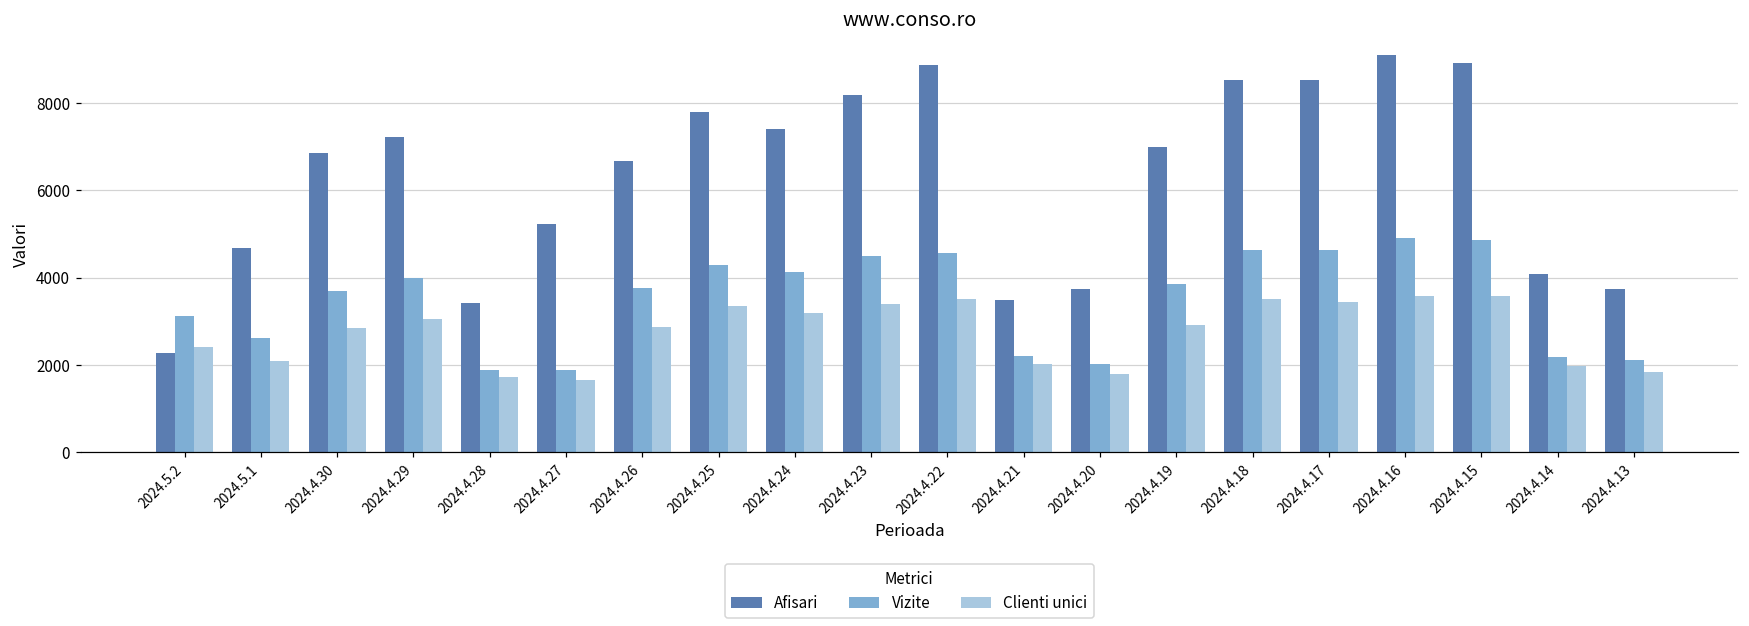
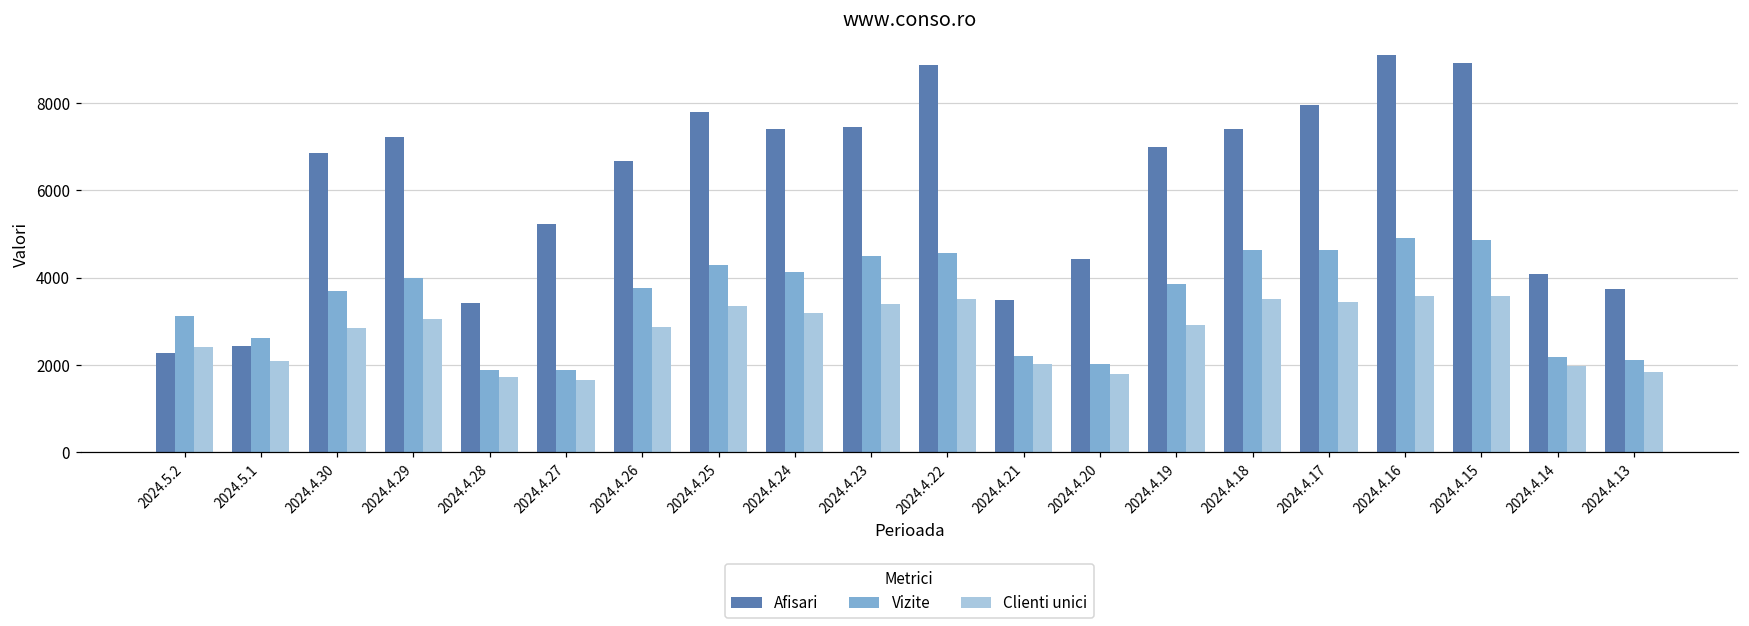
  {
    "Afisari": {
      "2024.5.2": 2300,
-     "2024.5.1": 4700,
+     "2024.5.1": 2400,
      "2024.4.30": 6900,
      "2024.4.29": 7200,
      "2024.4.28": 3400,
      "2024.4.27": 5200,
      "2024.4.26": 6700,
      "2024.4.25": 7800,
      "2024.4.24": 7400,
-     "2024.4.23": 8200,
+     "2024.4.23": 7400,
      "2024.4.22": 8900,
      "2024.4.21": 3500,
-     "2024.4.20": 3700,
+     "2024.4.20": 4400,
      "2024.4.19": 7000,
-     "2024.4.18": 8500,
-     "2024.4.17": 8500,
+     "2024.4.18": 7400,
+     "2024.4.17": 7900,
      "2024.4.16": 9100,
      "2024.4.15": 8900,
      "2024.4.14": 4100,
      "2024.4.13": 3700
    }
  }
